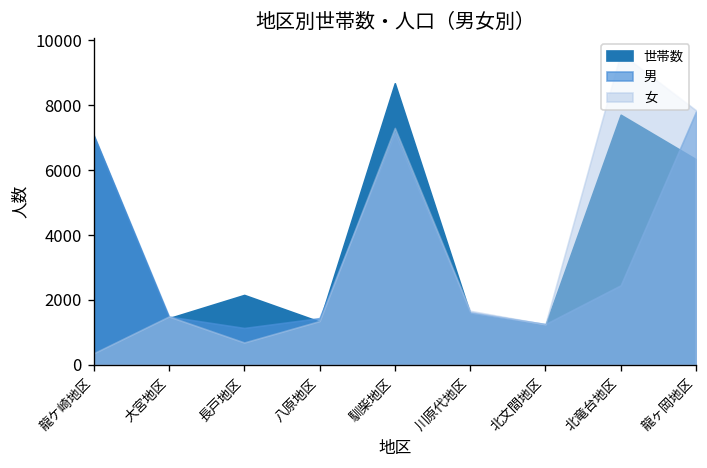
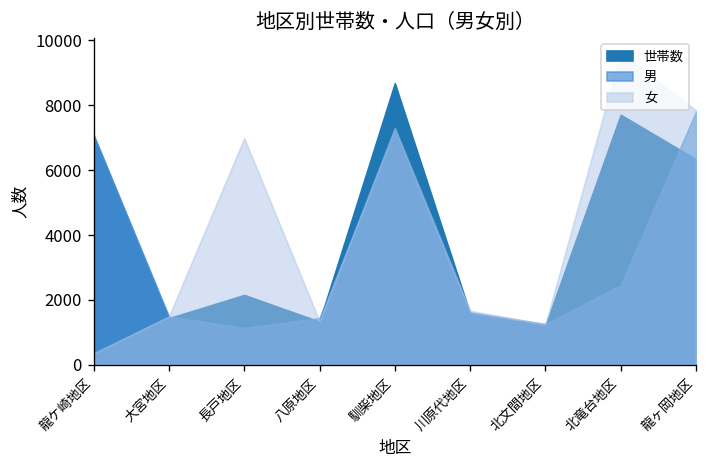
  {
    "世帯数": {
      "長戸地区": 2200,
      "馴柴地区": 8700,
      "北竜台地区": 7700,
      "龍ヶ岡地区": 6300
    },
    "男": {
      "長戸地区": 1100,
      "馴柴地区": 7200,
      "北竜台地区": 2500
    },
    "女": {
      "龍ケ崎地区": 400,
-     "長戸地区": 700,
+     "長戸地区": 7000,
      "馴柴地区": 7300
    }
  }
